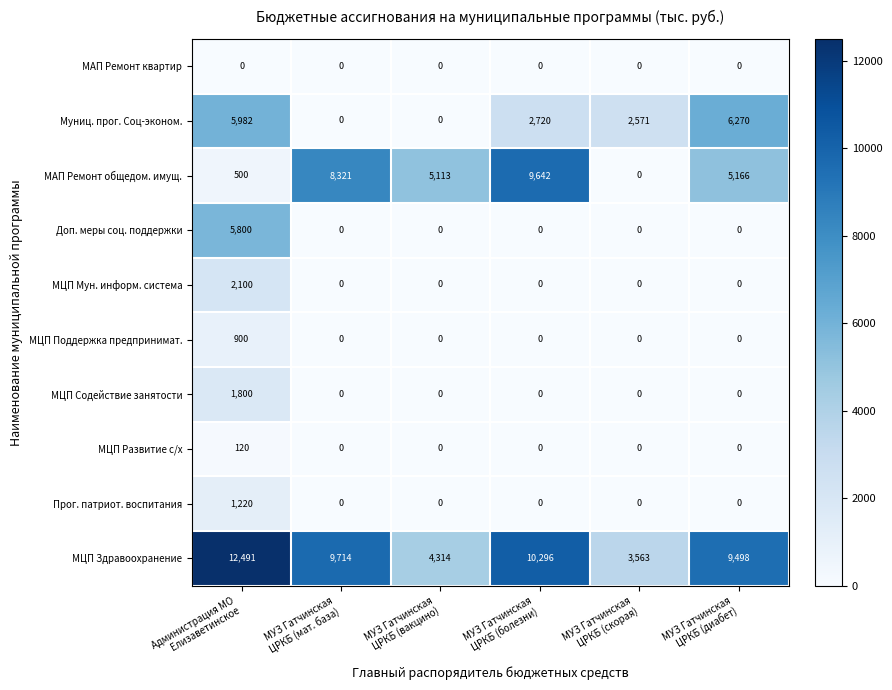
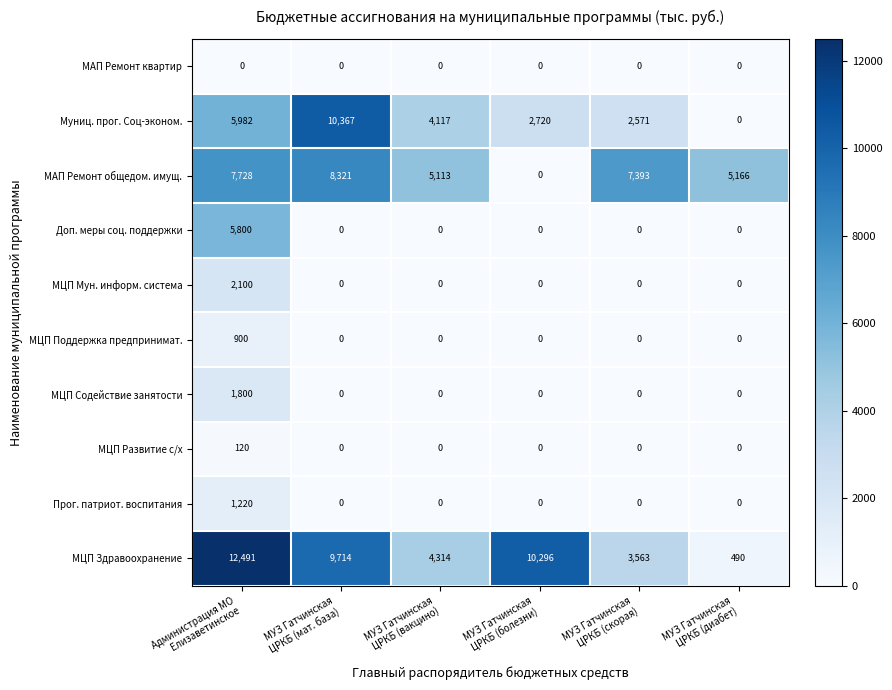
  {
    "МАП Ремонт квартир": {
      "Администрация МО Елизаветинское": "0",
      "МУЗ Гатчинская ЦРКБ (мат. база)": "0",
      "МУЗ Гатчинская ЦРКБ (вакцино)": "0",
      "МУЗ Гатчинская ЦРКБ (болезни)": "0",
      "МУЗ Гатчинская ЦРКБ (скорая)": "0",
      "МУЗ Гатчинская ЦРКБ (диабет)": "0"
    },
    "Муниц. прог. Соц-эконом.": {
      "Администрация МО Елизаветинское": "5,982",
-     "МУЗ Гатчинская ЦРКБ (мат. база)": "0",
-     "МУЗ Гатчинская ЦРКБ (вакцино)": "0",
+     "МУЗ Гатчинская ЦРКБ (мат. база)": "10,367",
+     "МУЗ Гатчинская ЦРКБ (вакцино)": "4,117",
      "МУЗ Гатчинская ЦРКБ (болезни)": "2,720",
      "МУЗ Гатчинская ЦРКБ (скорая)": "2,571",
-     "МУЗ Гатчинская ЦРКБ (диабет)": "6,270"
+     "МУЗ Гатчинская ЦРКБ (диабет)": "0"
    },
    "МАП Ремонт общедом. имущ.": {
-     "Администрация МО Елизаветинское": "500",
+     "Администрация МО Елизаветинское": "7,728",
      "МУЗ Гатчинская ЦРКБ (мат. база)": "8,321",
      "МУЗ Гатчинская ЦРКБ (вакцино)": "5,113",
-     "МУЗ Гатчинская ЦРКБ (болезни)": "9,642",
-     "МУЗ Гатчинская ЦРКБ (скорая)": "0",
+     "МУЗ Гатчинская ЦРКБ (болезни)": "0",
+     "МУЗ Гатчинская ЦРКБ (скорая)": "7,393",
      "МУЗ Гатчинская ЦРКБ (диабет)": "5,166"
    },
    "Доп. меры соц. поддержки": {
      "Администрация МО Елизаветинское": "5,800",
      "МУЗ Гатчинская ЦРКБ (мат. база)": "0",
      "МУЗ Гатчинская ЦРКБ (вакцино)": "0",
      "МУЗ Гатчинская ЦРКБ (болезни)": "0",
      "МУЗ Гатчинская ЦРКБ (скорая)": "0",
      "МУЗ Гатчинская ЦРКБ (диабет)": "0"
    },
    "МЦП Мун. информ. система": {
      "Администрация МО Елизаветинское": "2,100",
      "МУЗ Гатчинская ЦРКБ (мат. база)": "0",
      "МУЗ Гатчинская ЦРКБ (вакцино)": "0",
      "МУЗ Гатчинская ЦРКБ (болезни)": "0",
      "МУЗ Гатчинская ЦРКБ (скорая)": "0",
      "МУЗ Гатчинская ЦРКБ (диабет)": "0"
    },
    "МЦП Поддержка предпринимат.": {
      "Администрация МО Елизаветинское": "900",
      "МУЗ Гатчинская ЦРКБ (мат. база)": "0",
      "МУЗ Гатчинская ЦРКБ (вакцино)": "0",
      "МУЗ Гатчинская ЦРКБ (болезни)": "0",
      "МУЗ Гатчинская ЦРКБ (скорая)": "0",
      "МУЗ Гатчинская ЦРКБ (диабет)": "0"
    },
    "МЦП Содействие занятости": {
      "Администрация МО Елизаветинское": "1,800",
      "МУЗ Гатчинская ЦРКБ (мат. база)": "0",
      "МУЗ Гатчинская ЦРКБ (вакцино)": "0",
      "МУЗ Гатчинская ЦРКБ (болезни)": "0",
      "МУЗ Гатчинская ЦРКБ (скорая)": "0",
      "МУЗ Гатчинская ЦРКБ (диабет)": "0"
    },
    "МЦП Развитие с/х": {
      "Администрация МО Елизаветинское": "120",
      "МУЗ Гатчинская ЦРКБ (мат. база)": "0",
      "МУЗ Гатчинская ЦРКБ (вакцино)": "0",
      "МУЗ Гатчинская ЦРКБ (болезни)": "0",
      "МУЗ Гатчинская ЦРКБ (скорая)": "0",
      "МУЗ Гатчинская ЦРКБ (диабет)": "0"
    },
    "Прог. патриот. воспитания": {
      "Администрация МО Елизаветинское": "1,220",
      "МУЗ Гатчинская ЦРКБ (мат. база)": "0",
      "МУЗ Гатчинская ЦРКБ (вакцино)": "0",
      "МУЗ Гатчинская ЦРКБ (болезни)": "0",
      "МУЗ Гатчинская ЦРКБ (скорая)": "0",
      "МУЗ Гатчинская ЦРКБ (диабет)": "0"
    },
    "МЦП Здравоохранение": {
      "Администрация МО Елизаветинское": "12,491",
      "МУЗ Гатчинская ЦРКБ (мат. база)": "9,714",
      "МУЗ Гатчинская ЦРКБ (вакцино)": "4,314",
      "МУЗ Гатчинская ЦРКБ (болезни)": "10,296",
      "МУЗ Гатчинская ЦРКБ (скорая)": "3,563",
-     "МУЗ Гатчинская ЦРКБ (диабет)": "9,498"
+     "МУЗ Гатчинская ЦРКБ (диабет)": "490"
    }
  }
